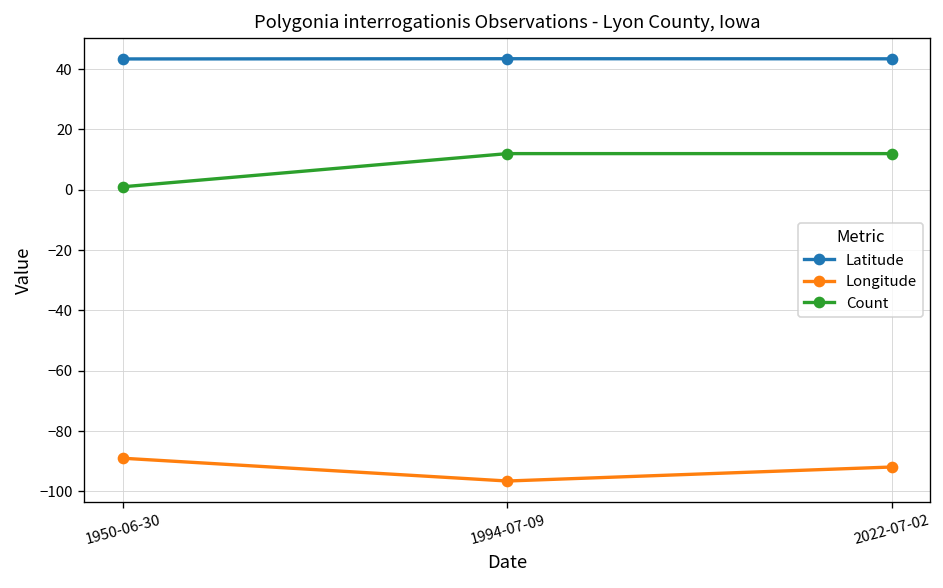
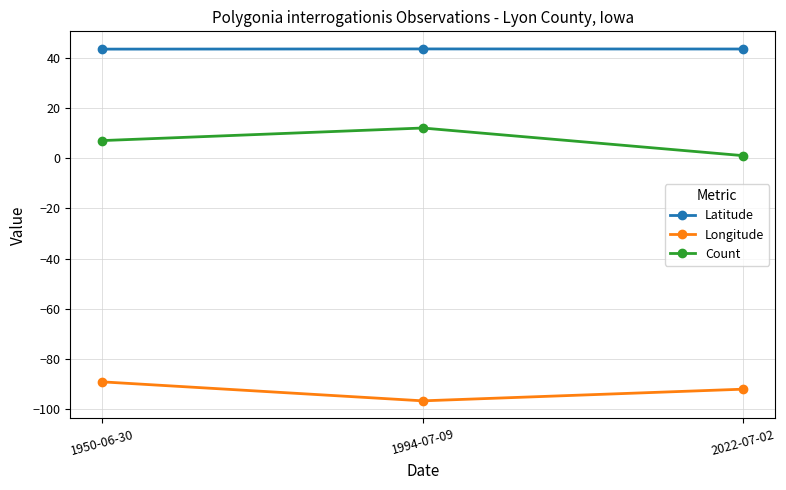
  {
    "Latitude": {
      "1950-06-30": 43,
      "1994-07-09": 43,
      "2022-07-02": 43
    },
    "Longitude": {
      "1950-06-30": -89,
      "1994-07-09": -97,
      "2022-07-02": -92
    },
    "Count": {
-     "1950-06-30": 1,
+     "1950-06-30": 7,
      "1994-07-09": 12,
-     "2022-07-02": 12
+     "2022-07-02": 1
    }
  }
